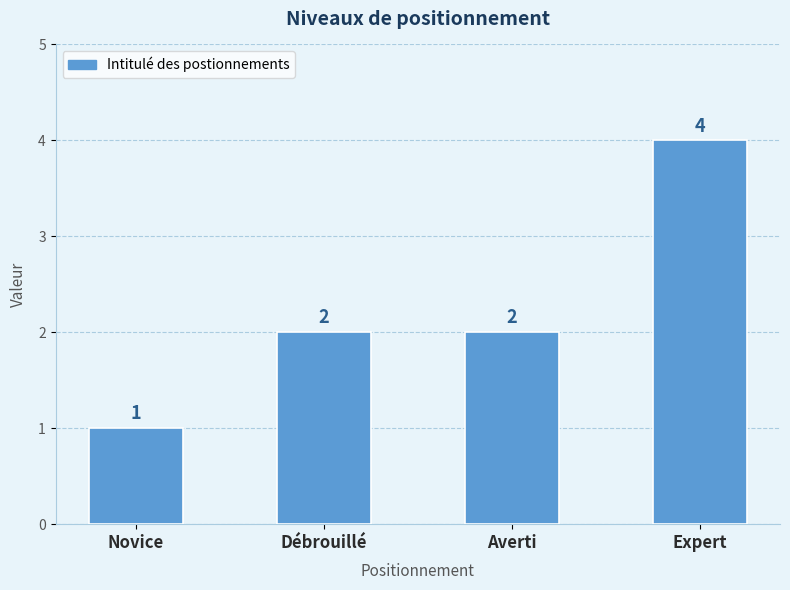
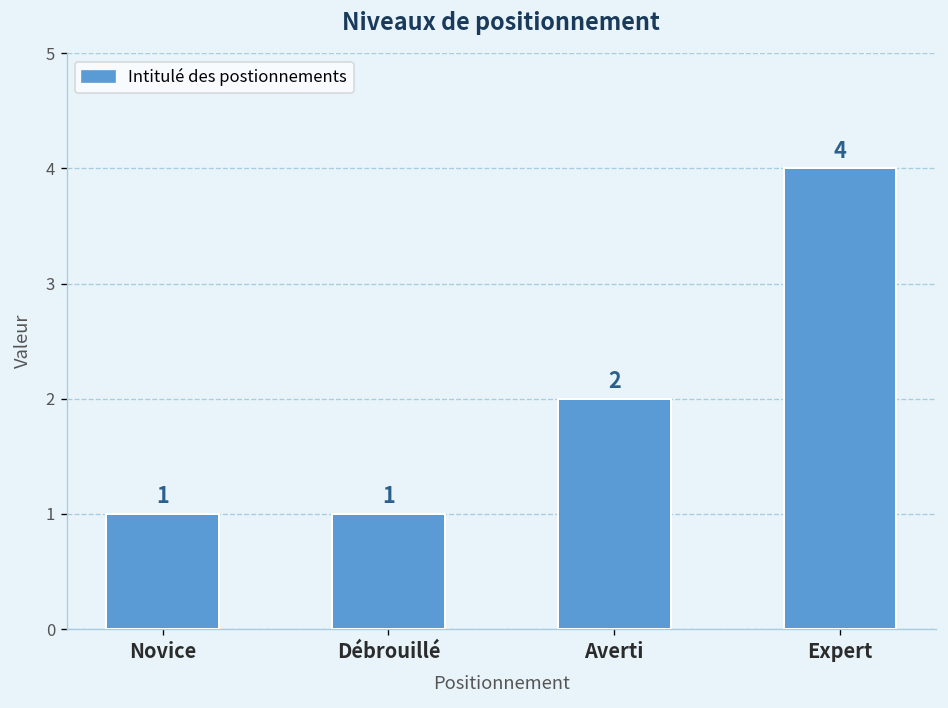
  {
    "Novice": 1,
-   "Débrouillé": 2,
+   "Débrouillé": 1,
    "Averti": 2,
    "Expert": 4
  }
